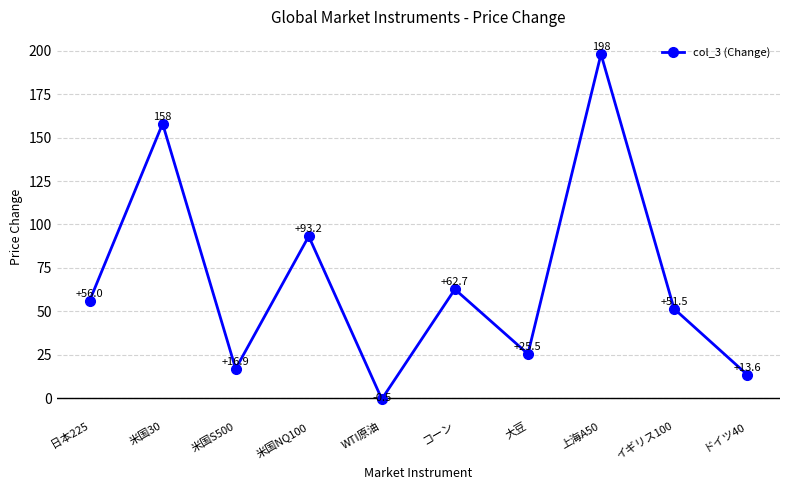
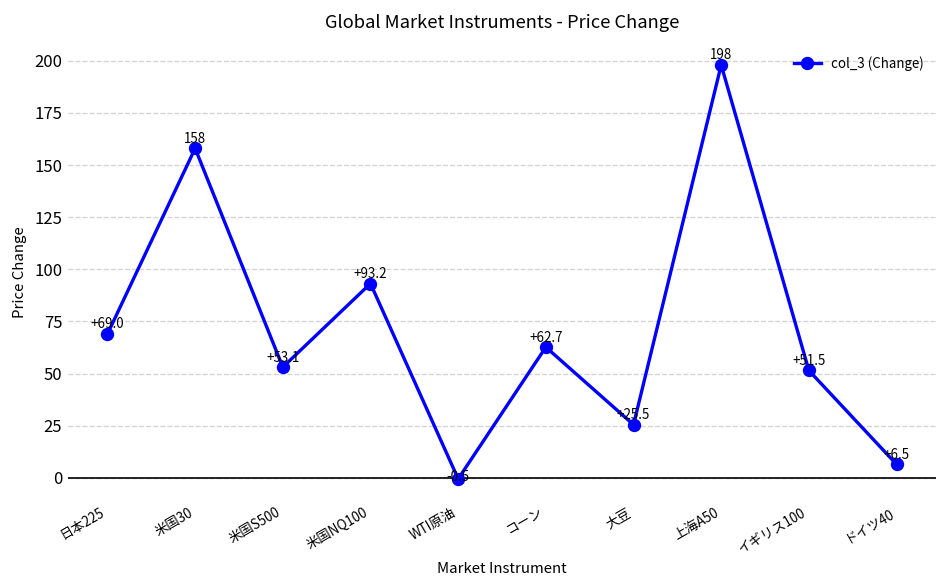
  {
-   "日本225": "+56.0",
+   "日本225": "+69.0",
    "米国30": "158",
-   "米国S500": "+16.9",
+   "米国S500": "+53.1",
    "米国NQ100": "+93.2",
    "WTI原油": "-0.5",
    "コーン": "+62.7",
    "大豆": "+25.5",
    "上海A50": "198",
    "イギリス100": "+51.5",
-   "ドイツ40": "+13.6"
+   "ドイツ40": "+6.5"
  }
